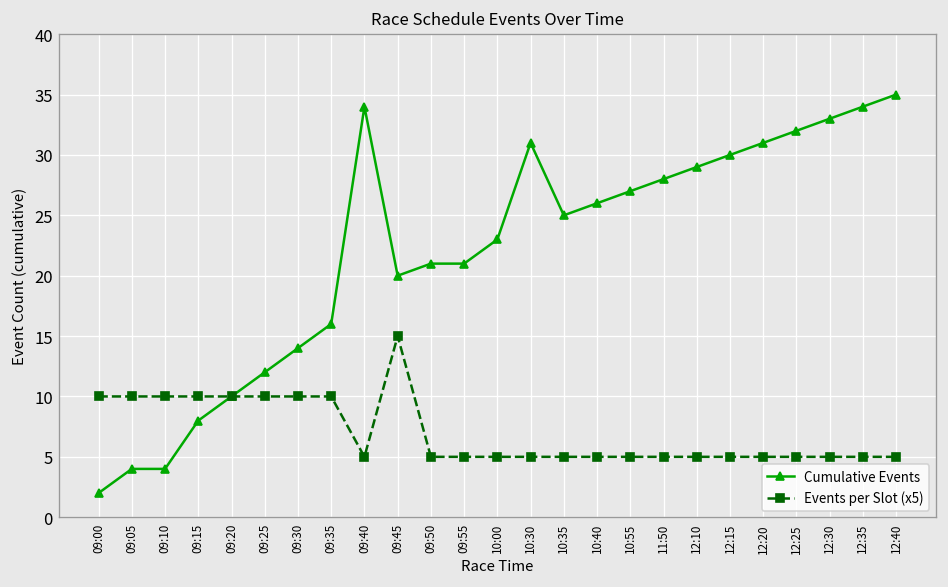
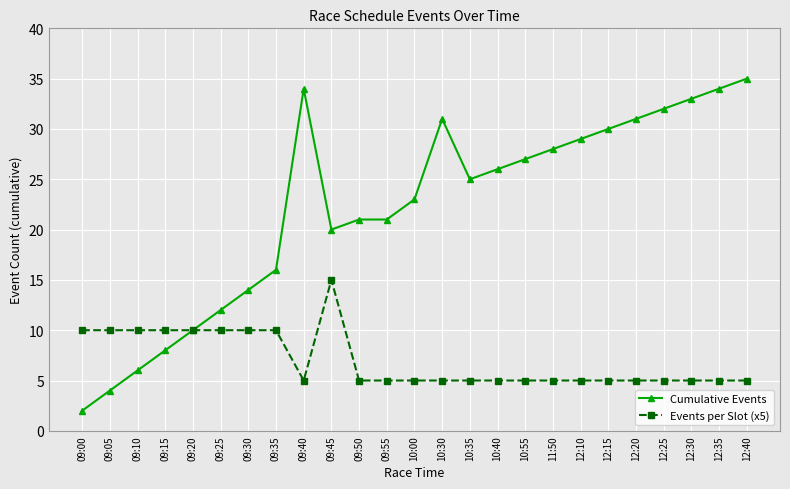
  {
    "Cumulative Events": {
      "09:00": 2,
      "09:05": 4,
-     "09:10": 4,
+     "09:10": 6,
      "09:15": 8,
      "09:25": 12,
      "09:30": 14,
      "09:35": 16,
      "09:40": 34,
      "09:45": 20,
      "09:50": 21,
      "09:55": 21,
      "10:00": 23,
      "10:30": 31,
      "10:35": 25,
      "10:40": 26,
      "10:55": 27,
      "11:50": 28,
      "12:10": 29,
      "12:15": 30,
      "12:20": 31,
      "12:25": 32,
      "12:30": 33,
      "12:35": 34,
      "12:40": 35
    },
    "Events per Slot (x5)": {
      "09:00": 10,
      "09:05": 10,
      "09:10": 10,
      "09:15": 10,
      "09:25": 10,
      "09:30": 10,
      "09:35": 10,
      "09:40": 5,
      "09:45": 15,
      "09:50": 5,
      "09:55": 5,
      "10:00": 5,
      "10:30": 5,
      "10:35": 5,
      "10:40": 5,
      "10:55": 5,
      "11:50": 5,
      "12:10": 5,
      "12:15": 5,
      "12:20": 5,
      "12:25": 5,
      "12:30": 5,
      "12:35": 5,
      "12:40": 5
    }
  }
